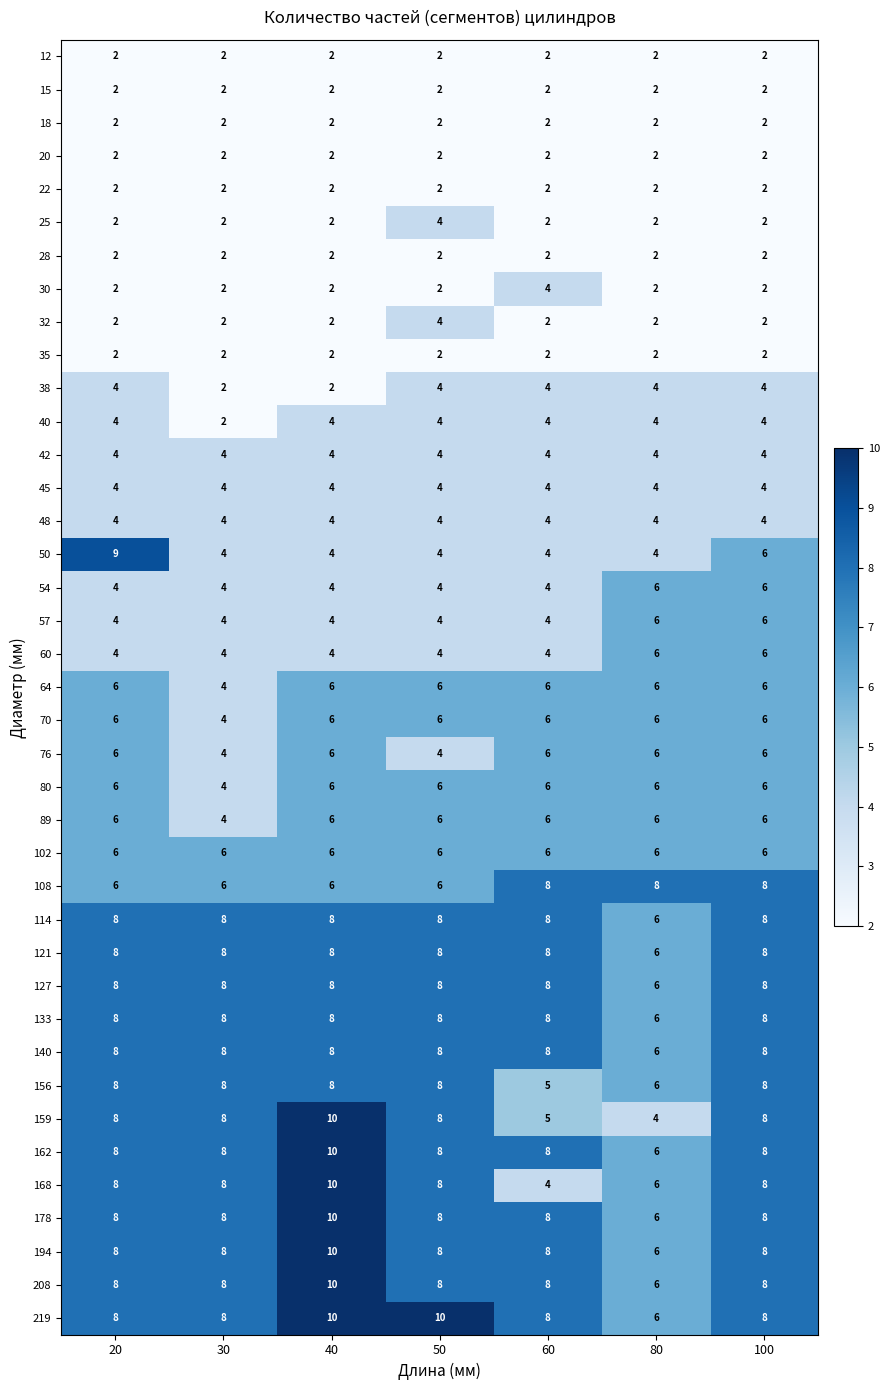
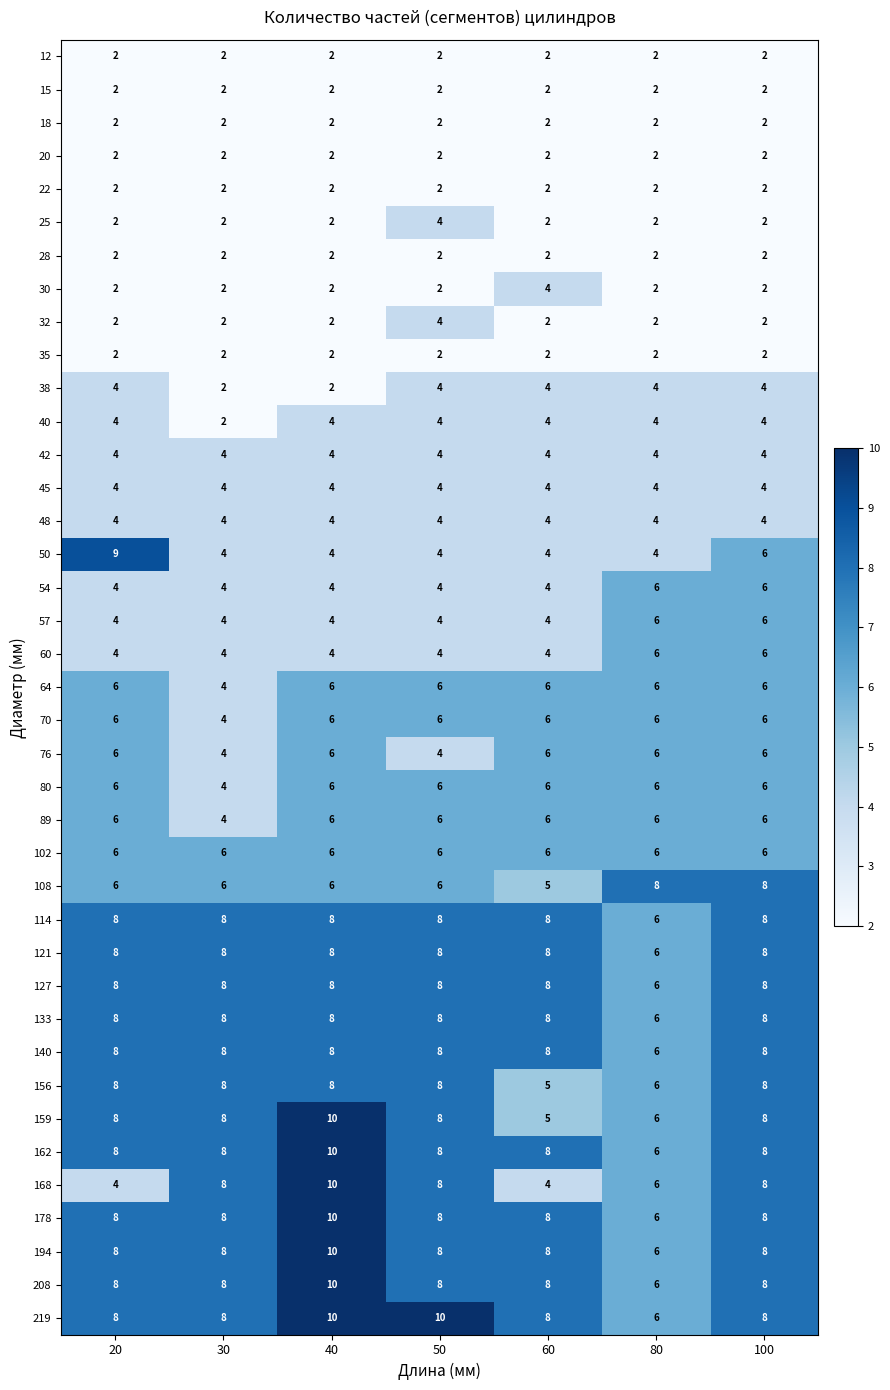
  {
    "108": {
      "20": 6,
      "30": 6,
      "40": 6,
      "50": 6,
-     "60": 8,
+     "60": 5,
      "80": 8,
      "100": 8
    },
    "159": {
      "20": 8,
      "30": 8,
      "40": 10,
      "50": 8,
      "60": 5,
-     "80": 4,
+     "80": 6,
      "100": 8
    },
    "168": {
-     "20": 8,
+     "20": 4,
      "30": 8,
      "40": 10,
      "50": 8,
      "60": 4,
      "80": 6,
      "100": 8
    }
  }
